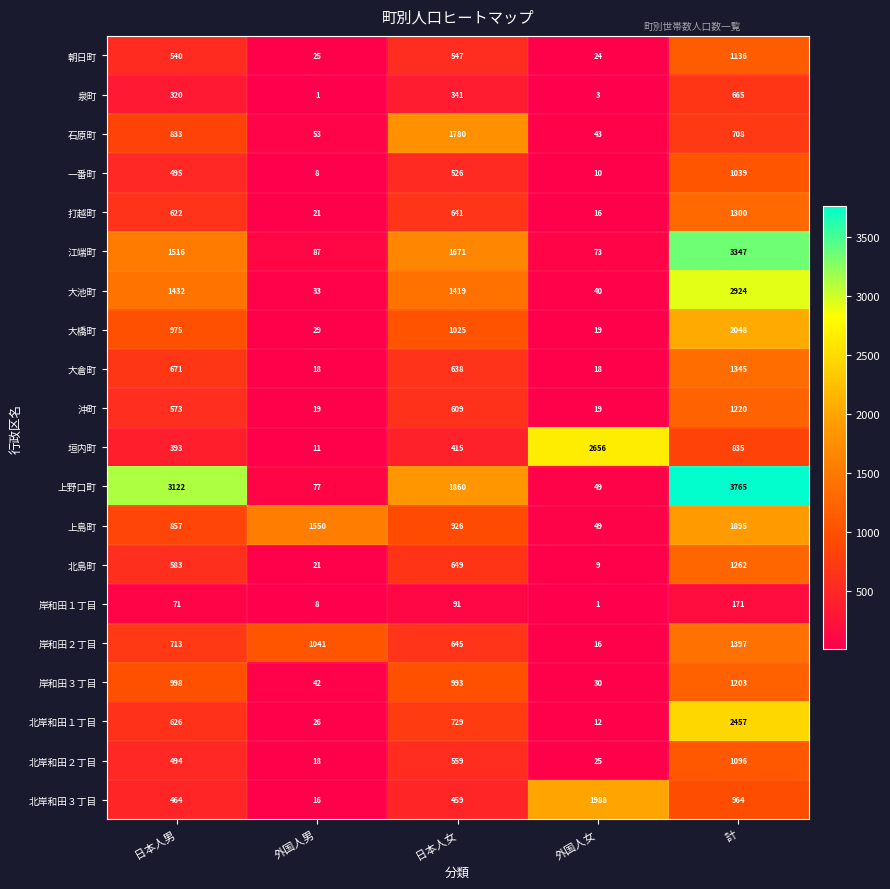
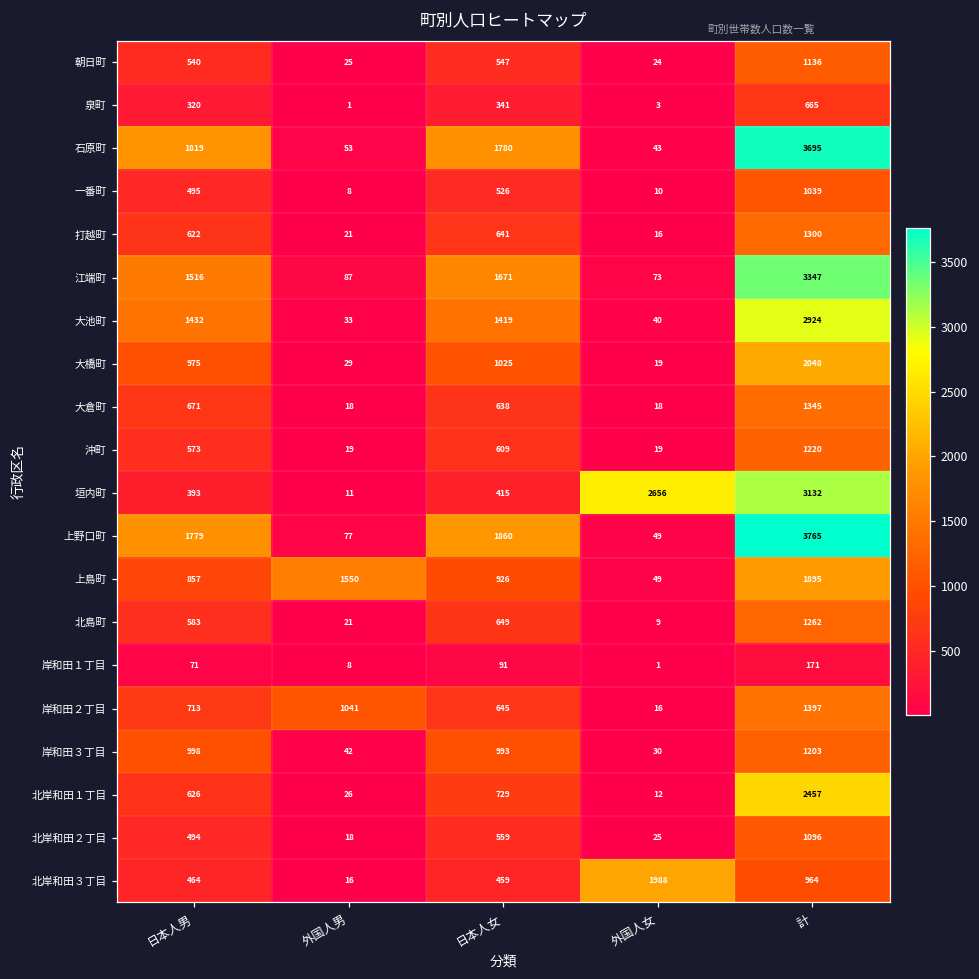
  {
    "朝日町": {
      "日本人男": 540,
      "外国人男": 25,
      "日本人女": 547,
      "外国人女": 24,
      "計": 1136
    },
    "泉町": {
      "日本人男": 320,
      "外国人男": 1,
      "日本人女": 341,
      "外国人女": 3,
      "計": 665
    },
    "石原町": {
-     "日本人男": 833,
+     "日本人男": 1819,
      "外国人男": 53,
      "日本人女": 1780,
      "外国人女": 43,
-     "計": 708
+     "計": 3695
    },
    "一番町": {
      "日本人男": 495,
      "外国人男": 8,
      "日本人女": 526,
      "外国人女": 10,
      "計": 1039
    },
    "打越町": {
      "日本人男": 622,
      "外国人男": 21,
      "日本人女": 641,
      "外国人女": 16,
      "計": 1300
    },
    "江端町": {
      "日本人男": 1516,
      "外国人男": 87,
      "日本人女": 1671,
      "外国人女": 73,
      "計": 3347
    },
    "大池町": {
      "日本人男": 1432,
      "外国人男": 33,
      "日本人女": 1419,
      "外国人女": 40,
      "計": 2924
    },
    "大橋町": {
      "日本人男": 975,
      "外国人男": 29,
      "日本人女": 1025,
      "外国人女": 19,
      "計": 2048
    },
    "大倉町": {
      "日本人男": 671,
      "外国人男": 18,
      "日本人女": 638,
      "外国人女": 18,
      "計": 1345
    },
    "沖町": {
      "日本人男": 573,
      "外国人男": 19,
      "日本人女": 609,
      "外国人女": 19,
      "計": 1220
    },
    "垣内町": {
      "日本人男": 393,
      "外国人男": 11,
      "日本人女": 415,
      "外国人女": 2656,
-     "計": 835
+     "計": 3132
    },
    "上野口町": {
-     "日本人男": 3122,
+     "日本人男": 1779,
      "外国人男": 77,
      "日本人女": 1860,
      "外国人女": 49,
      "計": 3765
    },
    "上島町": {
      "日本人男": 857,
      "外国人男": 1550,
      "日本人女": 926,
      "外国人女": 49,
      "計": 1895
    },
    "北島町": {
      "日本人男": 583,
      "外国人男": 21,
      "日本人女": 649,
      "外国人女": 9,
      "計": 1262
    },
    "岸和田１丁目": {
      "日本人男": 71,
      "外国人男": 8,
      "日本人女": 91,
      "外国人女": 1,
      "計": 171
    },
    "岸和田２丁目": {
      "日本人男": 713,
      "外国人男": 1041,
      "日本人女": 645,
      "外国人女": 16,
      "計": 1397
    },
    "岸和田３丁目": {
      "日本人男": 998,
      "外国人男": 42,
      "日本人女": 993,
      "外国人女": 30,
      "計": 1203
    },
    "北岸和田１丁目": {
      "日本人男": 626,
      "外国人男": 26,
      "日本人女": 729,
      "外国人女": 12,
      "計": 2457
    },
    "北岸和田２丁目": {
      "日本人男": 494,
      "外国人男": 18,
      "日本人女": 559,
      "外国人女": 25,
      "計": 1096
    },
    "北岸和田３丁目": {
      "日本人男": 464,
      "外国人男": 16,
      "日本人女": 459,
      "外国人女": 1988,
      "計": 964
    }
  }
